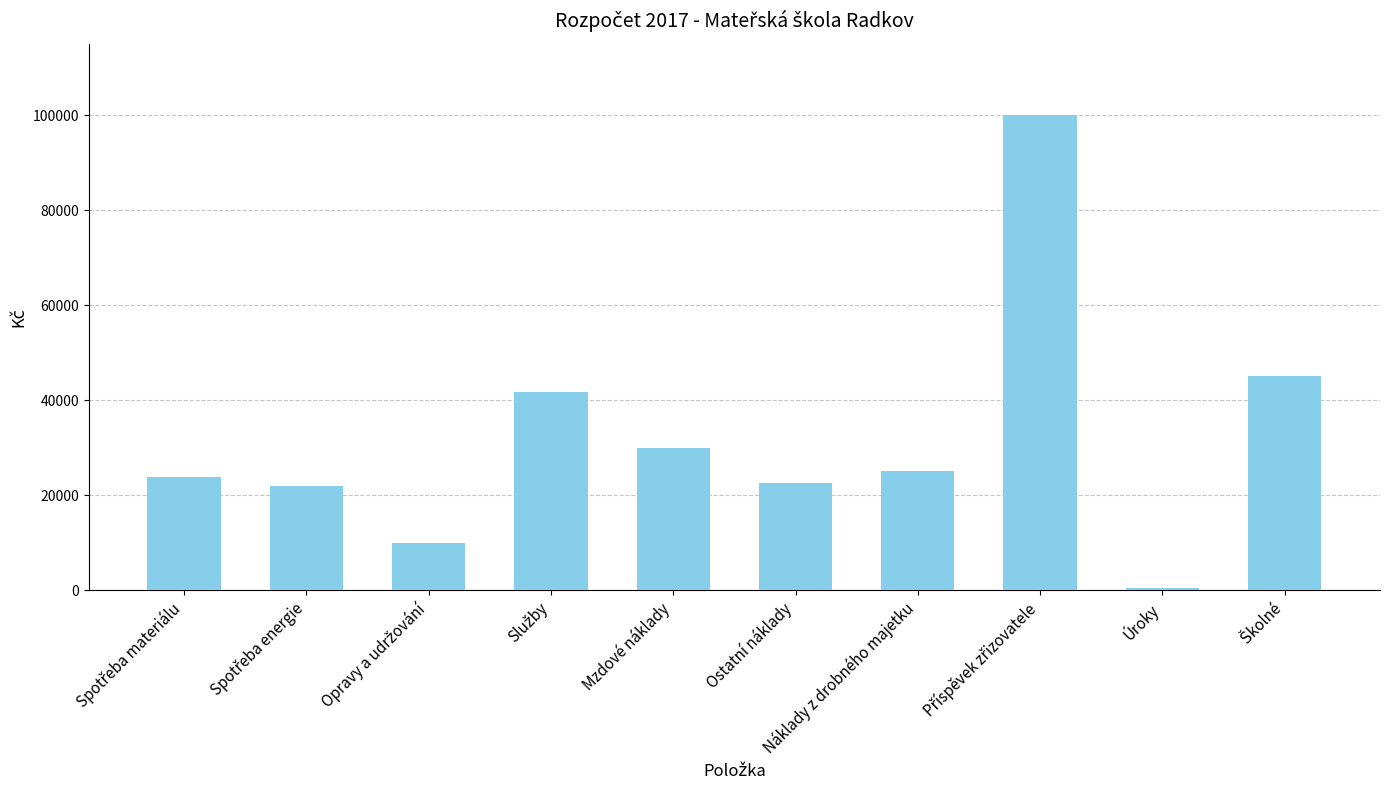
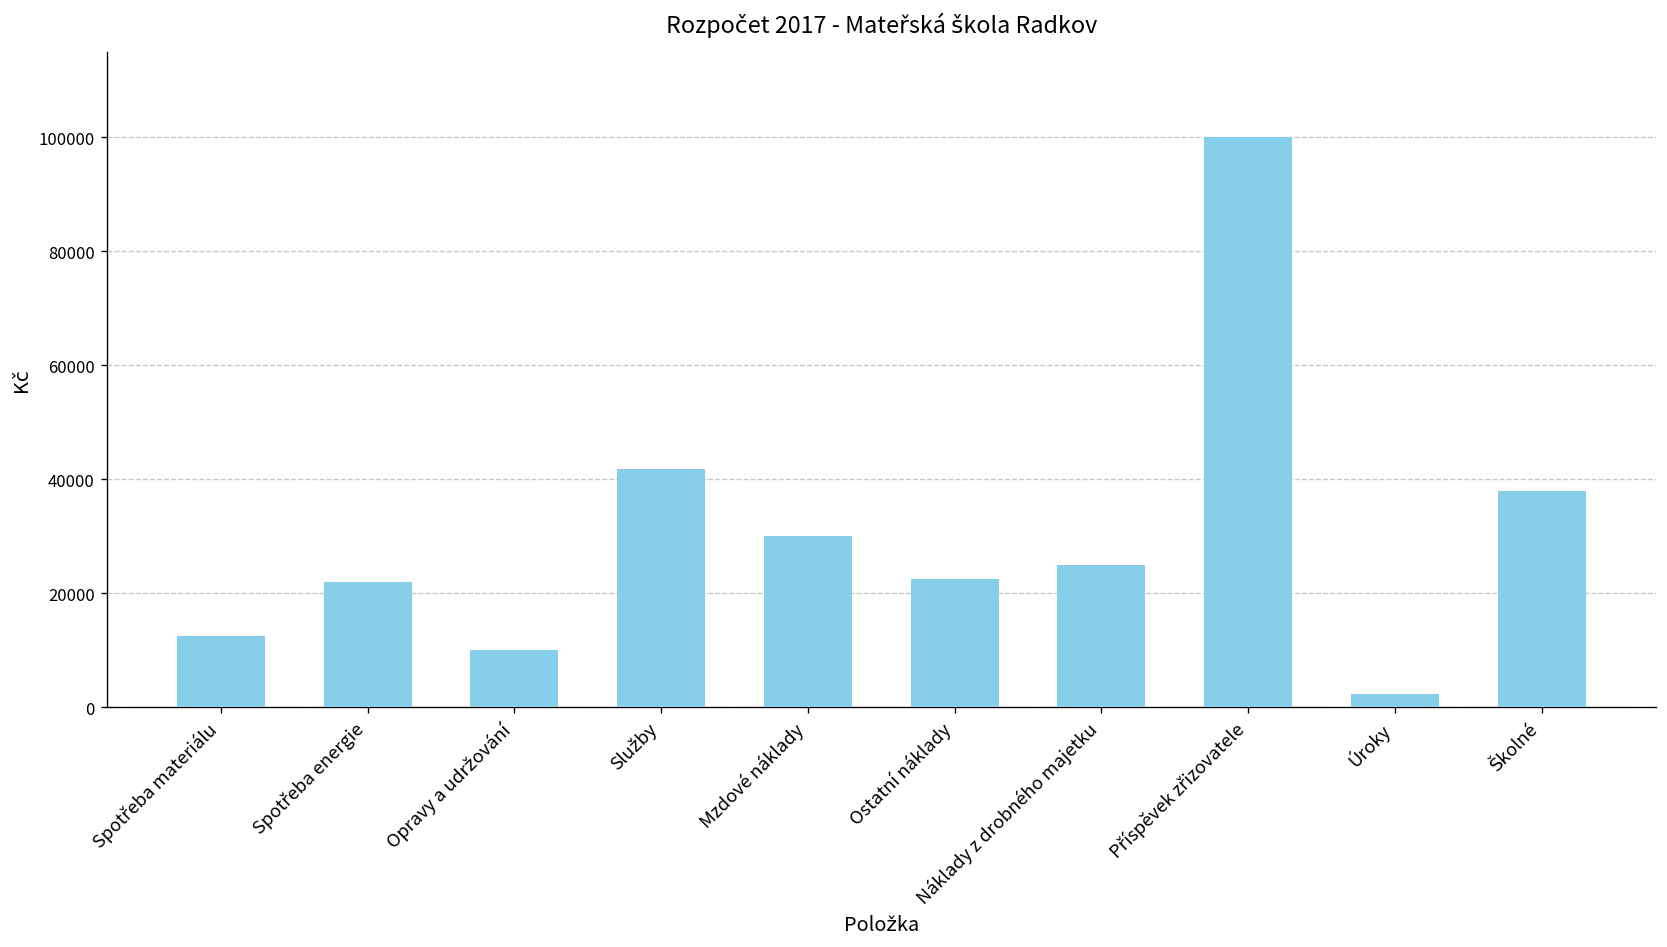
  {
-   "Spotřeba materiálu": 24000,
+   "Spotřeba materiálu": 13000,
    "Spotřeba energie": 22000,
    "Opravy a udržování": 10000,
    "Služby": 42000,
    "Mzdové náklady": 30000,
    "Ostatní náklady": 23000,
    "Náklady z drobného majetku": 25000,
    "Příspěvek zřizovatele": 100000,
-   "Úroky": 1000,
-   "Školné": 45000
+   "Úroky": 2000,
+   "Školné": 38000
  }
